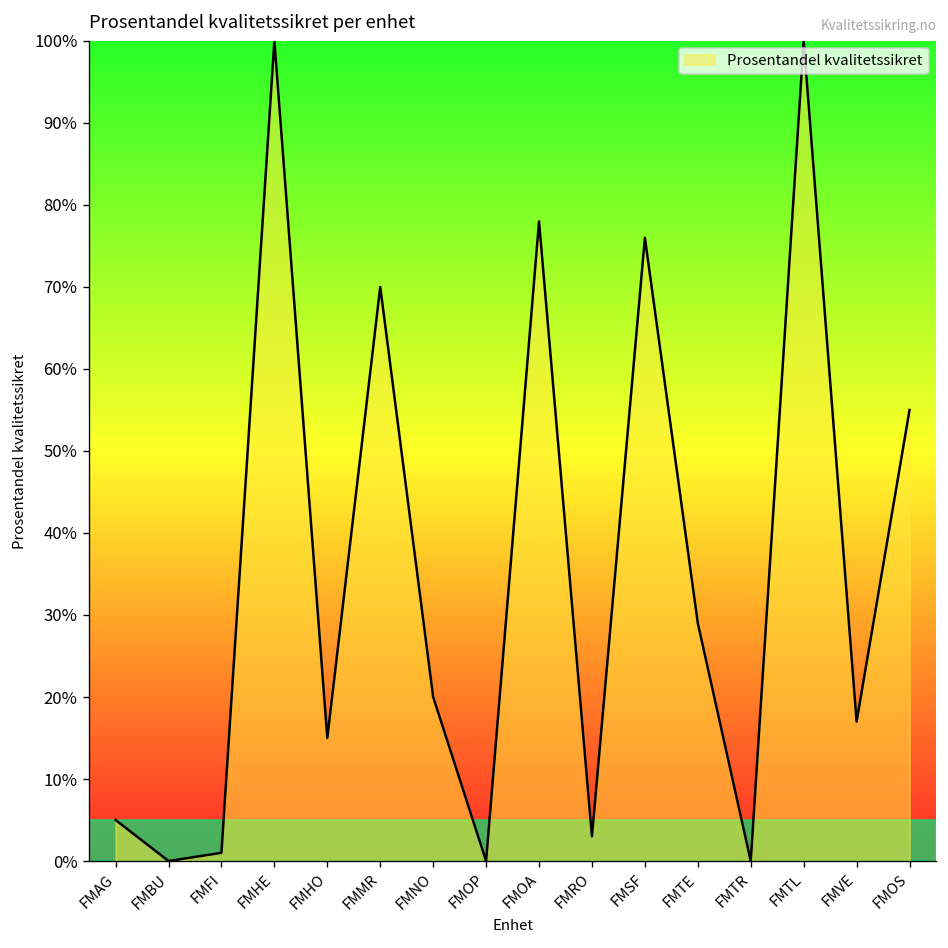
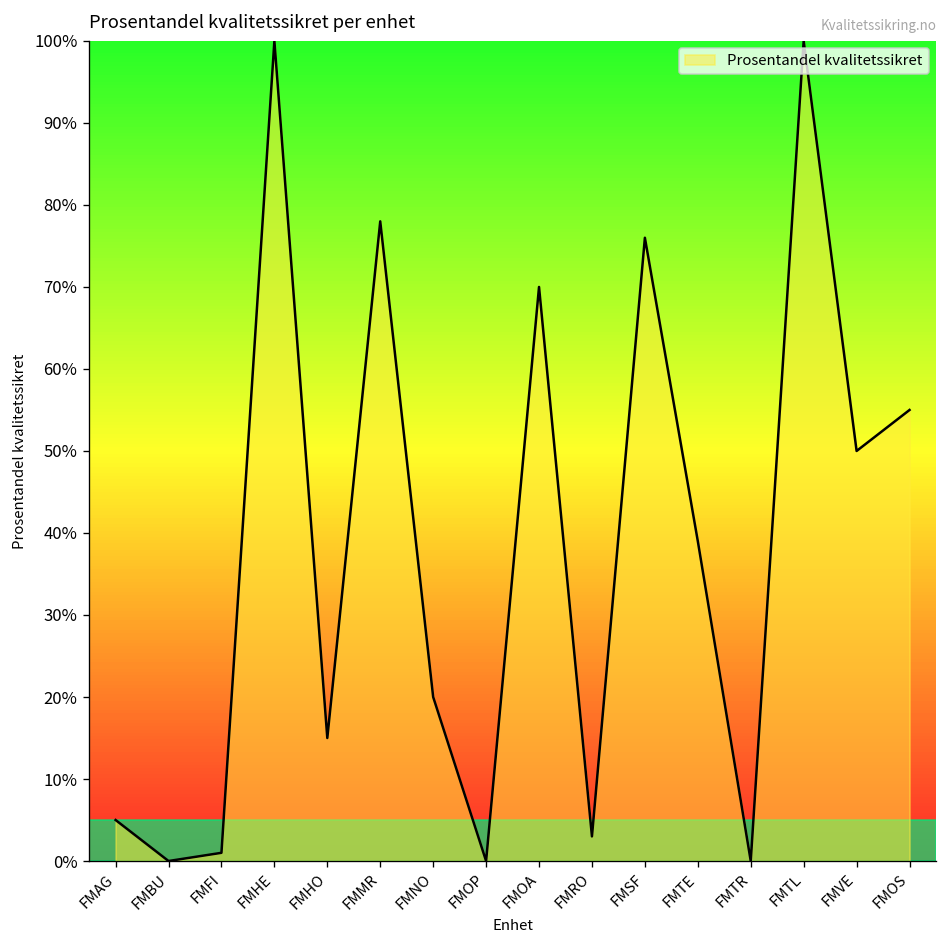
  {
    "FMHE": "100%",
    "FMHO": "15%",
-   "FMMR": "70%",
+   "FMMR": "78%",
    "FMNO": "20%",
-   "FMOA": "78%",
+   "FMOA": "70%",
    "FMSF": "76%",
-   "FMTE": "29%",
+   "FMTE": "39%",
    "FMTL": "100%",
-   "FMVE": "17%",
+   "FMVE": "50%",
    "FMOS": "55%"
  }
